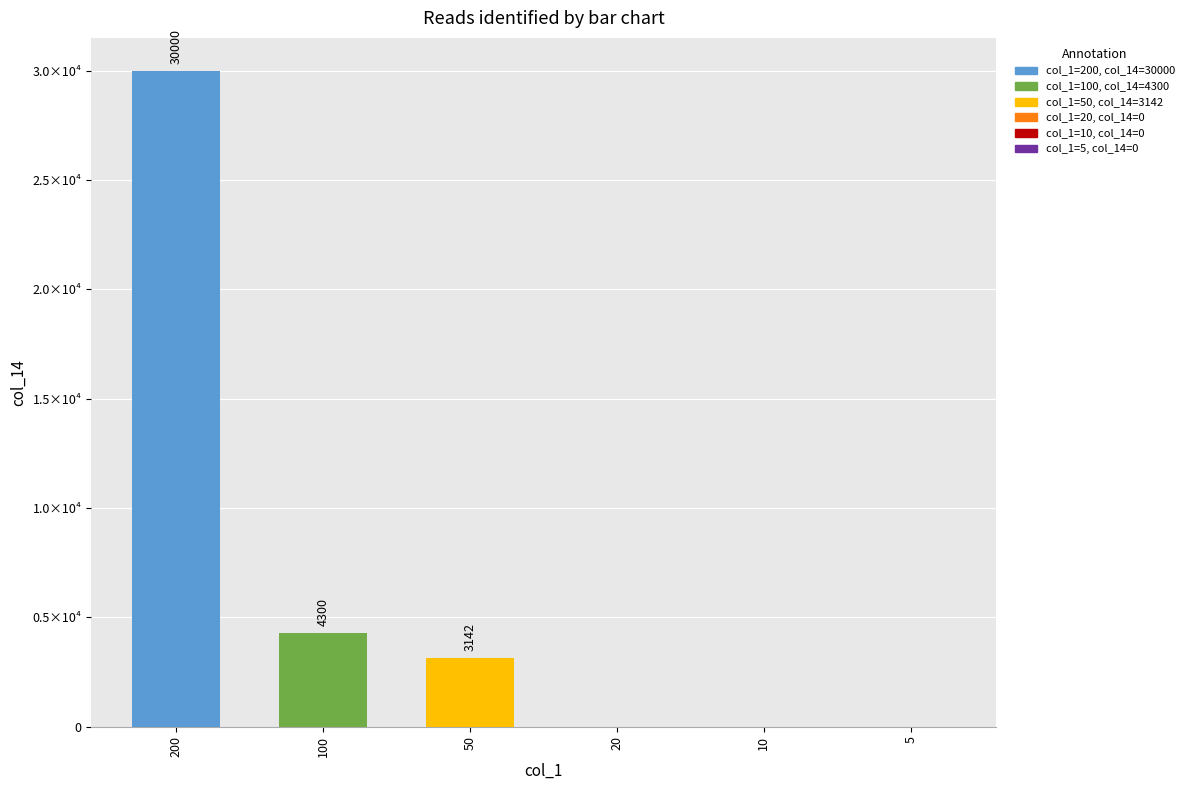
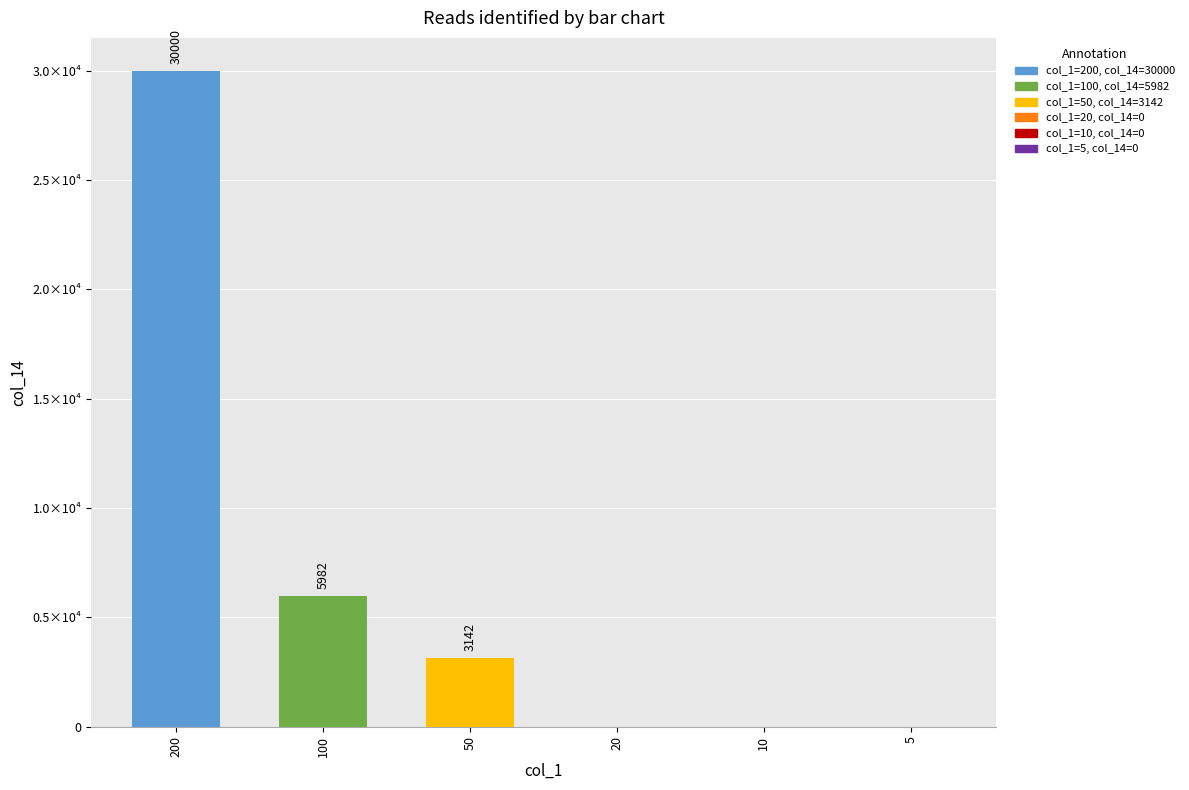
  {
    "200": 30000,
-   "100": 4300,
+   "100": 5982,
    "50": 3142
  }
